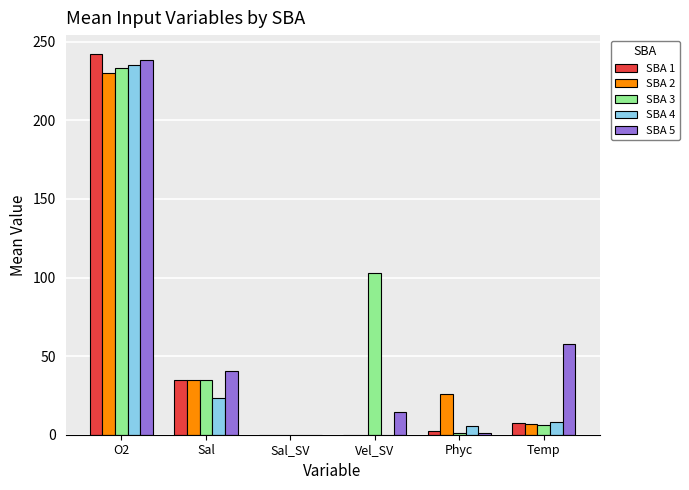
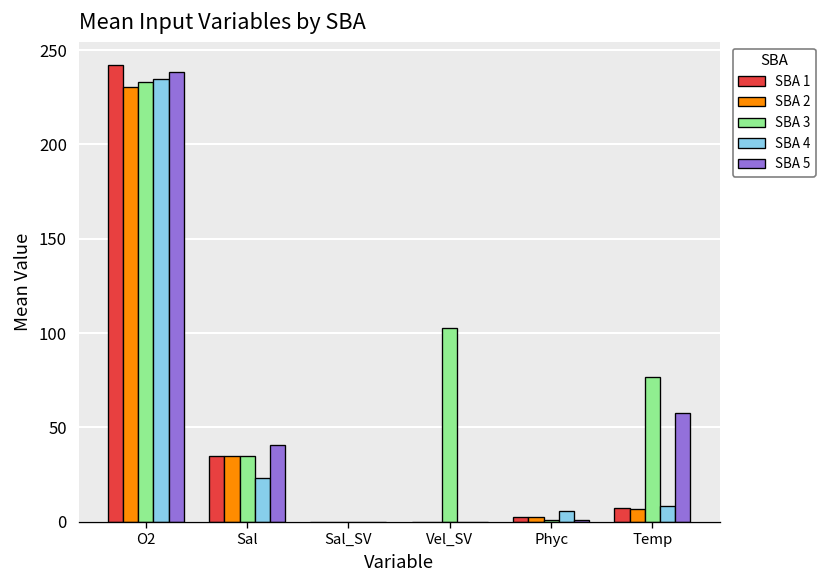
  {
    "SBA 1": {
      "O2": 242,
      "Sal": 35,
      "Phyc": 3,
      "Temp": 7
    },
    "SBA 2": {
      "O2": 230,
      "Sal": 35,
-     "Phyc": 26,
+     "Phyc": 2,
      "Temp": 7
    },
    "SBA 3": {
      "O2": 233,
      "Sal": 35,
      "Vel_SV": 103,
-     "Temp": 6
+     "Temp": 77
    },
    "SBA 4": {
      "O2": 235,
      "Sal": 23,
      "Phyc": 6,
      "Temp": 8
    },
    "SBA 5": {
      "O2": 239,
      "Sal": 41,
-     "Vel_SV": 14,
+     "Vel_SV": 0,
      "Temp": 57
    }
  }
